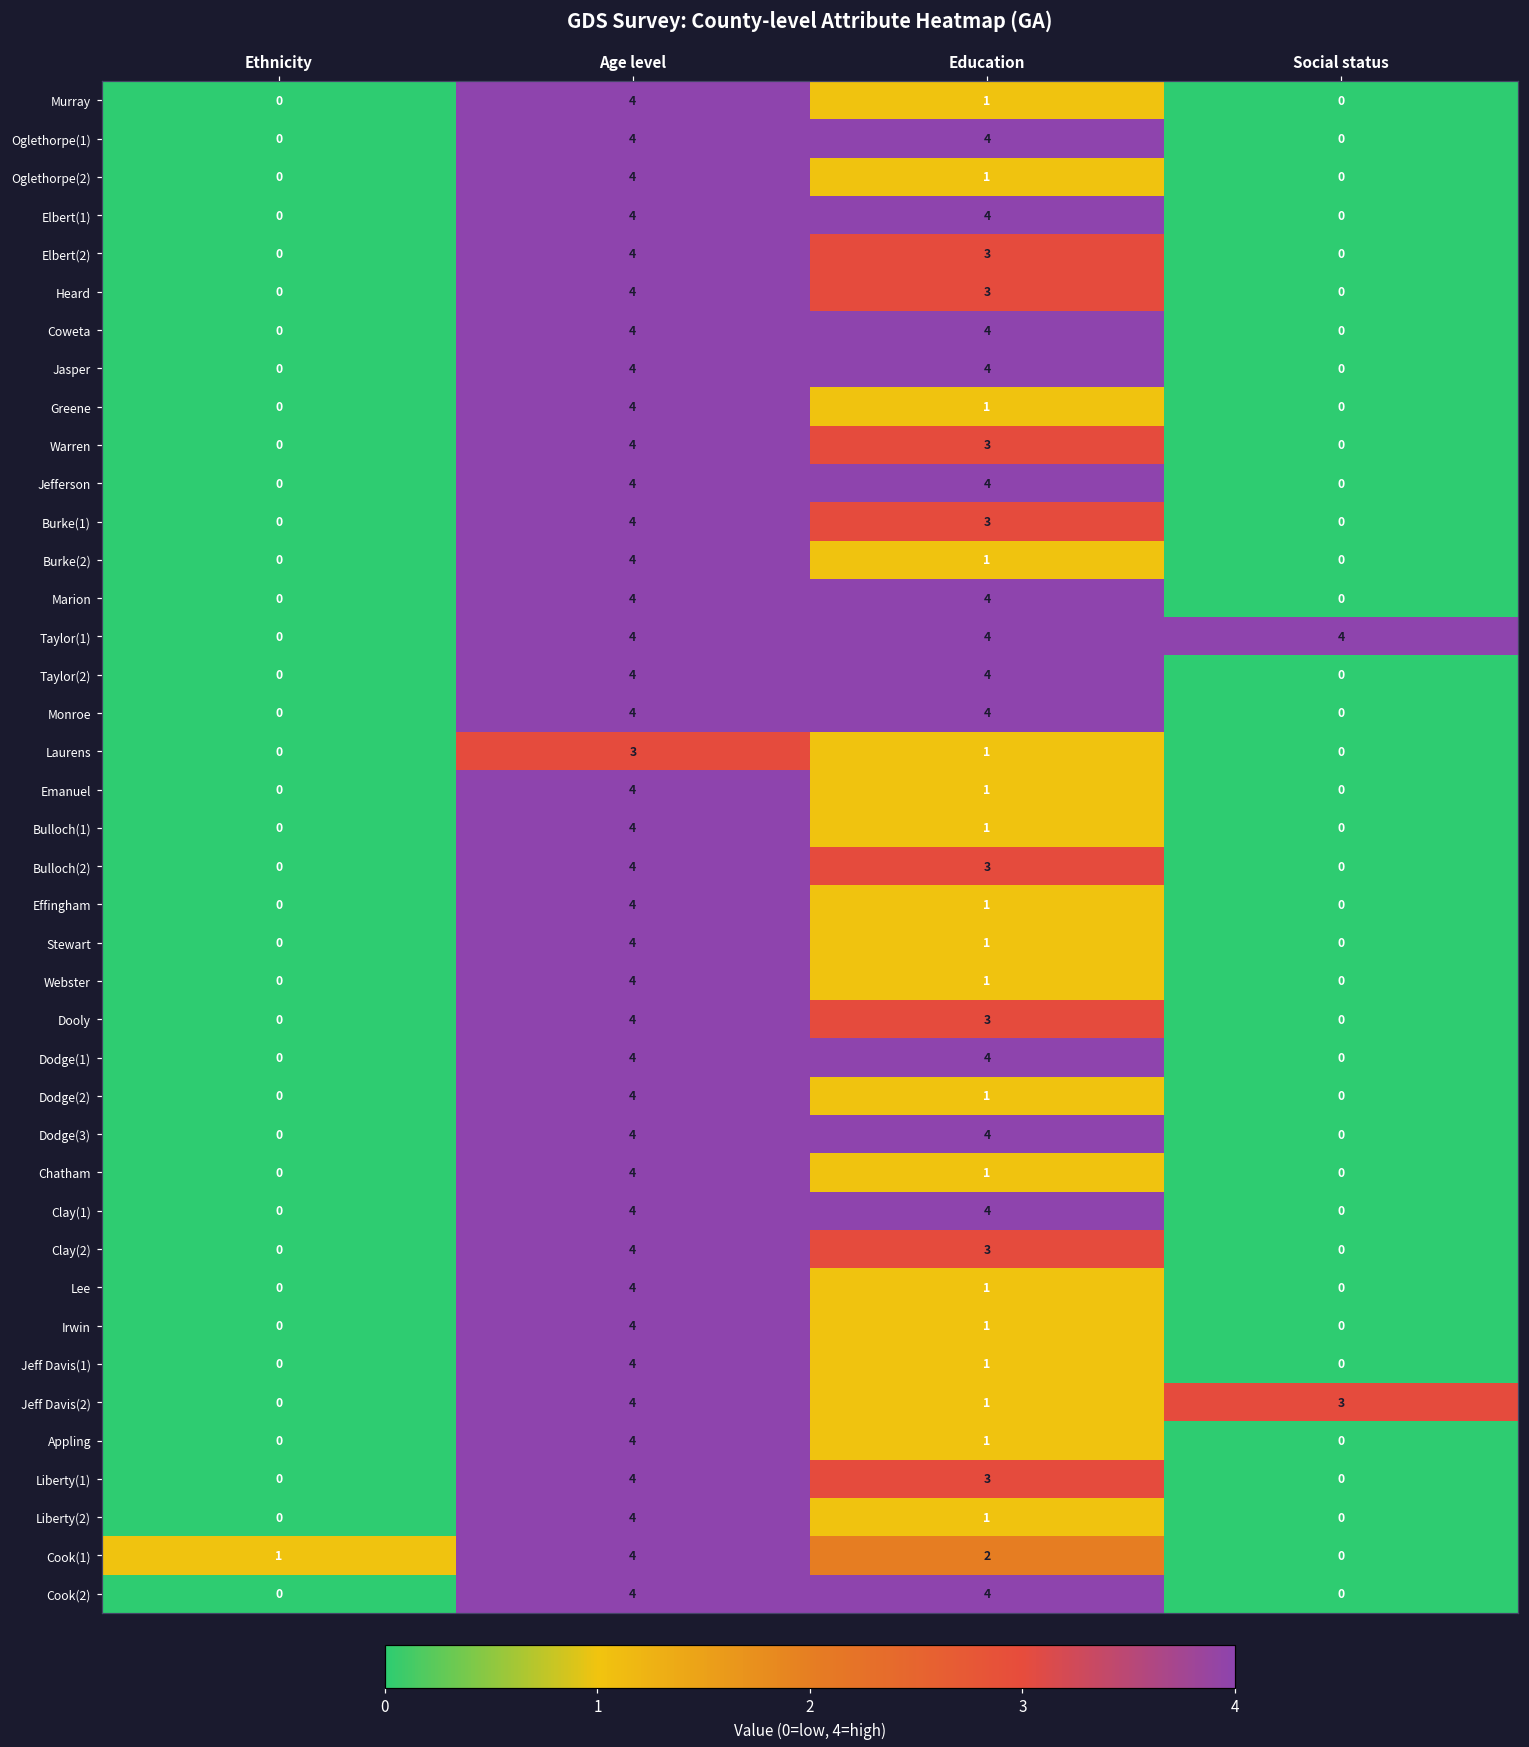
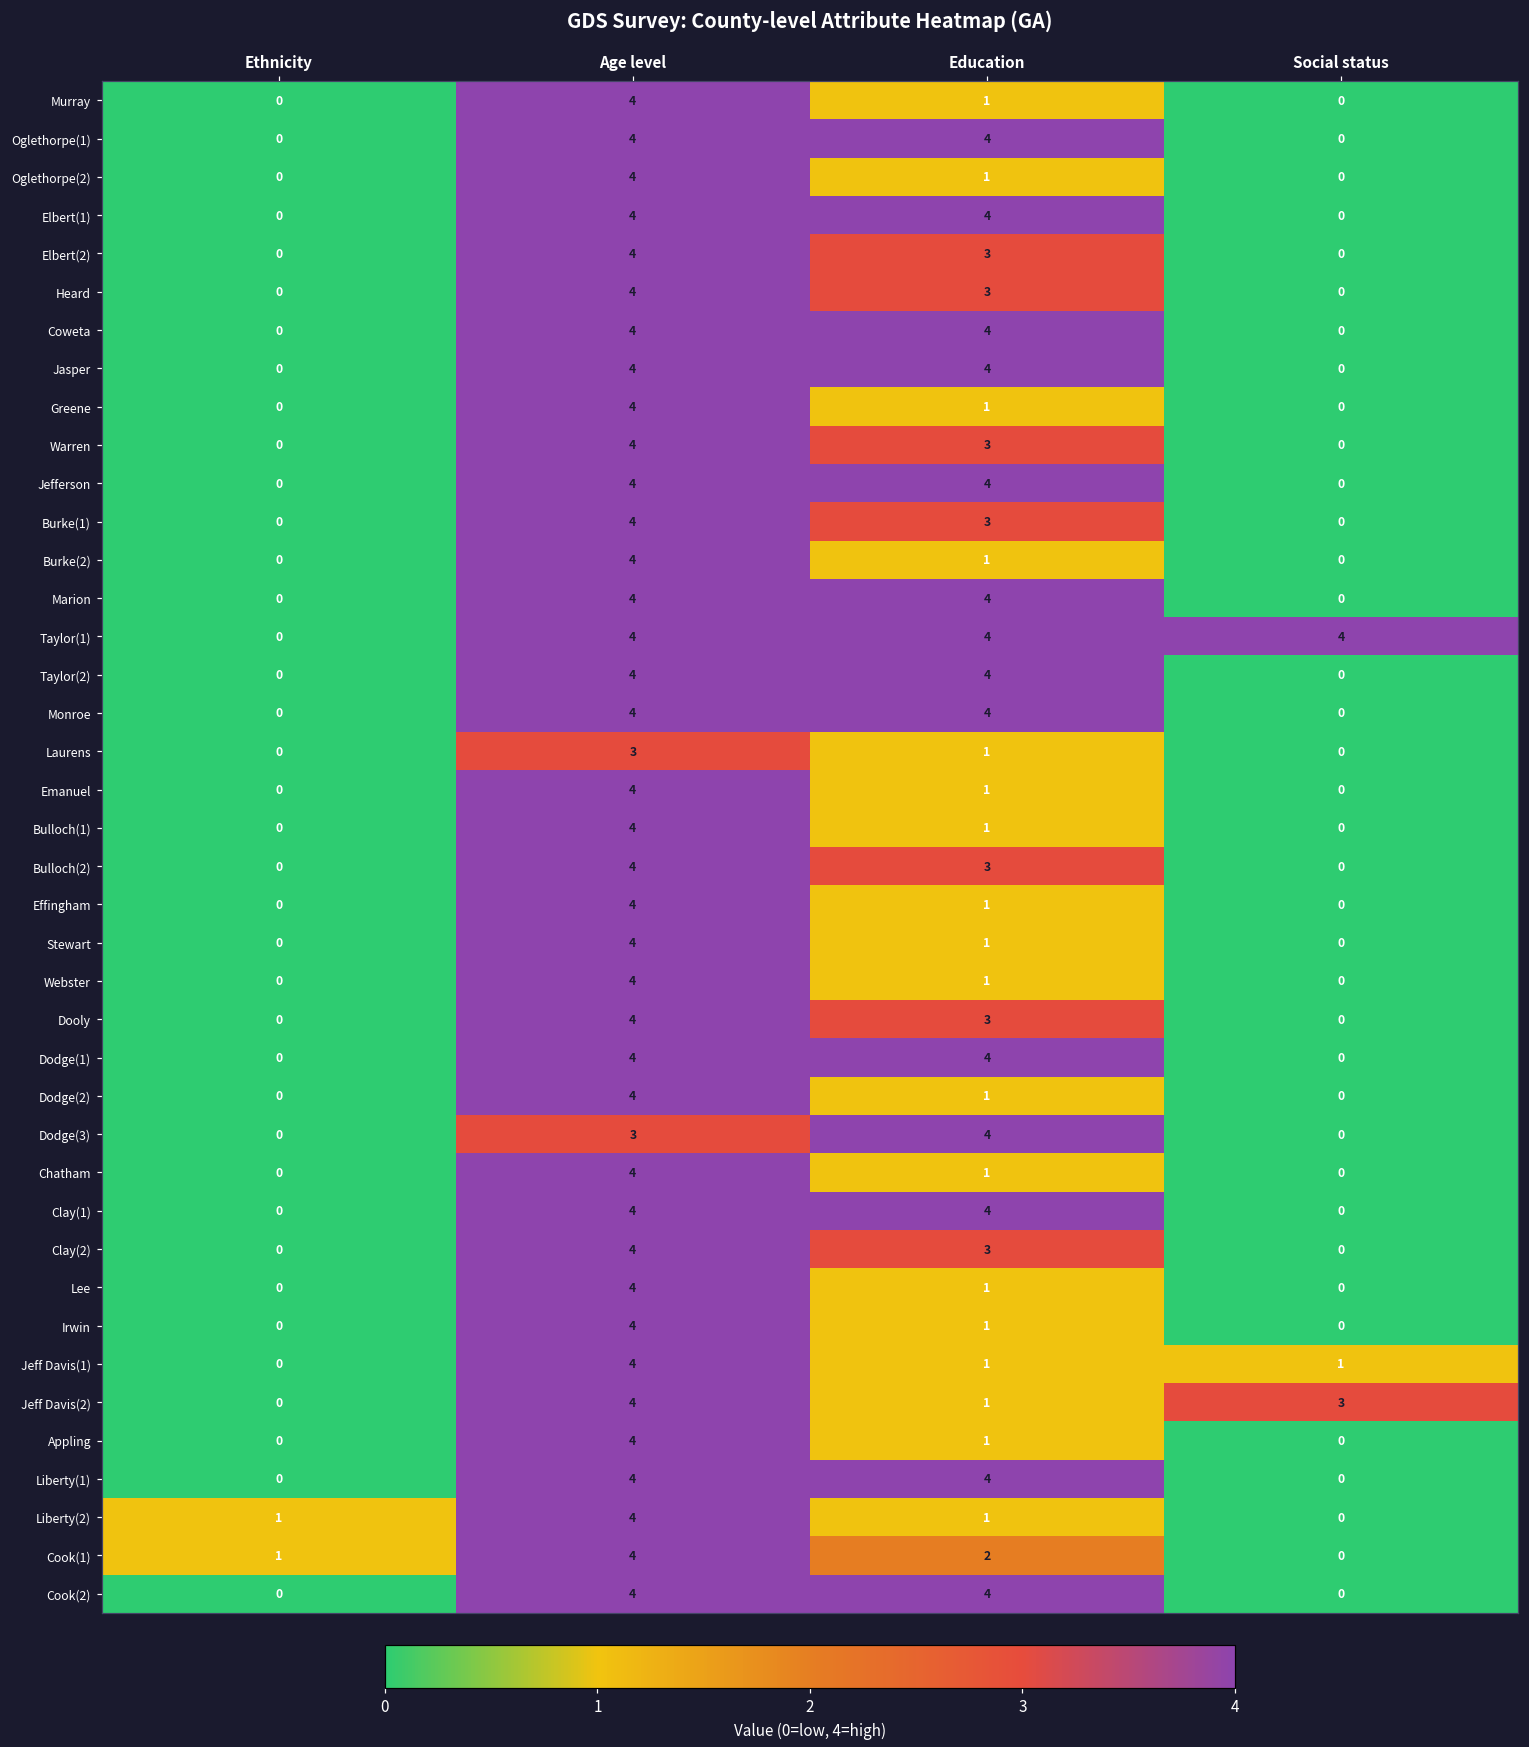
  {
    "Murray": {
      "Ethnicity": 0,
      "Age level": 4,
      "Education": 1,
      "Social status": 0
    },
    "Oglethorpe(1)": {
      "Ethnicity": 0,
      "Age level": 4,
      "Education": 4,
      "Social status": 0
    },
    "Oglethorpe(2)": {
      "Ethnicity": 0,
      "Age level": 4,
      "Education": 1,
      "Social status": 0
    },
    "Elbert(1)": {
      "Ethnicity": 0,
      "Age level": 4,
      "Education": 4,
      "Social status": 0
    },
    "Elbert(2)": {
      "Ethnicity": 0,
      "Age level": 4,
      "Education": 3,
      "Social status": 0
    },
    "Heard": {
      "Ethnicity": 0,
      "Age level": 4,
      "Education": 3,
      "Social status": 0
    },
    "Coweta": {
      "Ethnicity": 0,
      "Age level": 4,
      "Education": 4,
      "Social status": 0
    },
    "Jasper": {
      "Ethnicity": 0,
      "Age level": 4,
      "Education": 4,
      "Social status": 0
    },
    "Greene": {
      "Ethnicity": 0,
      "Age level": 4,
      "Education": 1,
      "Social status": 0
    },
    "Warren": {
      "Ethnicity": 0,
      "Age level": 4,
      "Education": 3,
      "Social status": 0
    },
    "Jefferson": {
      "Ethnicity": 0,
      "Age level": 4,
      "Education": 4,
      "Social status": 0
    },
    "Burke(1)": {
      "Ethnicity": 0,
      "Age level": 4,
      "Education": 3,
      "Social status": 0
    },
    "Burke(2)": {
      "Ethnicity": 0,
      "Age level": 4,
      "Education": 1,
      "Social status": 0
    },
    "Marion": {
      "Ethnicity": 0,
      "Age level": 4,
      "Education": 4,
      "Social status": 0
    },
    "Taylor(1)": {
      "Ethnicity": 0,
      "Age level": 4,
      "Education": 4,
      "Social status": 4
    },
    "Taylor(2)": {
      "Ethnicity": 0,
      "Age level": 4,
      "Education": 4,
      "Social status": 0
    },
    "Monroe": {
      "Ethnicity": 0,
      "Age level": 4,
      "Education": 4,
      "Social status": 0
    },
    "Laurens": {
      "Ethnicity": 0,
      "Age level": 3,
      "Education": 1,
      "Social status": 0
    },
    "Emanuel": {
      "Ethnicity": 0,
      "Age level": 4,
      "Education": 1,
      "Social status": 0
    },
    "Bulloch(1)": {
      "Ethnicity": 0,
      "Age level": 4,
      "Education": 1,
      "Social status": 0
    },
    "Bulloch(2)": {
      "Ethnicity": 0,
      "Age level": 4,
      "Education": 3,
      "Social status": 0
    },
    "Effingham": {
      "Ethnicity": 0,
      "Age level": 4,
      "Education": 1,
      "Social status": 0
    },
    "Stewart": {
      "Ethnicity": 0,
      "Age level": 4,
      "Education": 1,
      "Social status": 0
    },
    "Webster": {
      "Ethnicity": 0,
      "Age level": 4,
      "Education": 1,
      "Social status": 0
    },
    "Dooly": {
      "Ethnicity": 0,
      "Age level": 4,
      "Education": 3,
      "Social status": 0
    },
    "Dodge(1)": {
      "Ethnicity": 0,
      "Age level": 4,
      "Education": 4,
      "Social status": 0
    },
    "Dodge(2)": {
      "Ethnicity": 0,
      "Age level": 4,
      "Education": 1,
      "Social status": 0
    },
    "Dodge(3)": {
      "Ethnicity": 0,
-     "Age level": 4,
+     "Age level": 3,
      "Education": 4,
      "Social status": 0
    },
    "Chatham": {
      "Ethnicity": 0,
      "Age level": 4,
      "Education": 1,
      "Social status": 0
    },
    "Clay(1)": {
      "Ethnicity": 0,
      "Age level": 4,
      "Education": 4,
      "Social status": 0
    },
    "Clay(2)": {
      "Ethnicity": 0,
      "Age level": 4,
      "Education": 3,
      "Social status": 0
    },
    "Lee": {
      "Ethnicity": 0,
      "Age level": 4,
      "Education": 1,
      "Social status": 0
    },
    "Irwin": {
      "Ethnicity": 0,
      "Age level": 4,
      "Education": 1,
      "Social status": 0
    },
    "Jeff Davis(1)": {
      "Ethnicity": 0,
      "Age level": 4,
      "Education": 1,
-     "Social status": 0
+     "Social status": 1
    },
    "Jeff Davis(2)": {
      "Ethnicity": 0,
      "Age level": 4,
      "Education": 1,
      "Social status": 3
    },
    "Appling": {
      "Ethnicity": 0,
      "Age level": 4,
      "Education": 1,
      "Social status": 0
    },
    "Liberty(1)": {
      "Ethnicity": 0,
      "Age level": 4,
-     "Education": 3,
+     "Education": 4,
      "Social status": 0
    },
    "Liberty(2)": {
-     "Ethnicity": 0,
+     "Ethnicity": 1,
      "Age level": 4,
      "Education": 1,
      "Social status": 0
    },
    "Cook(1)": {
      "Ethnicity": 1,
      "Age level": 4,
      "Education": 2,
      "Social status": 0
    },
    "Cook(2)": {
      "Ethnicity": 0,
      "Age level": 4,
      "Education": 4,
      "Social status": 0
    }
  }
